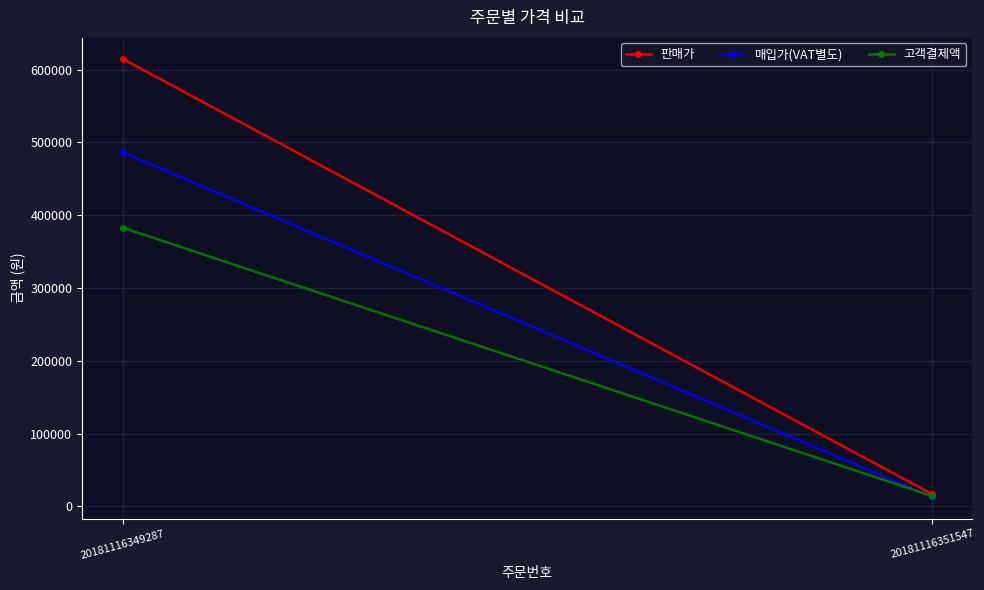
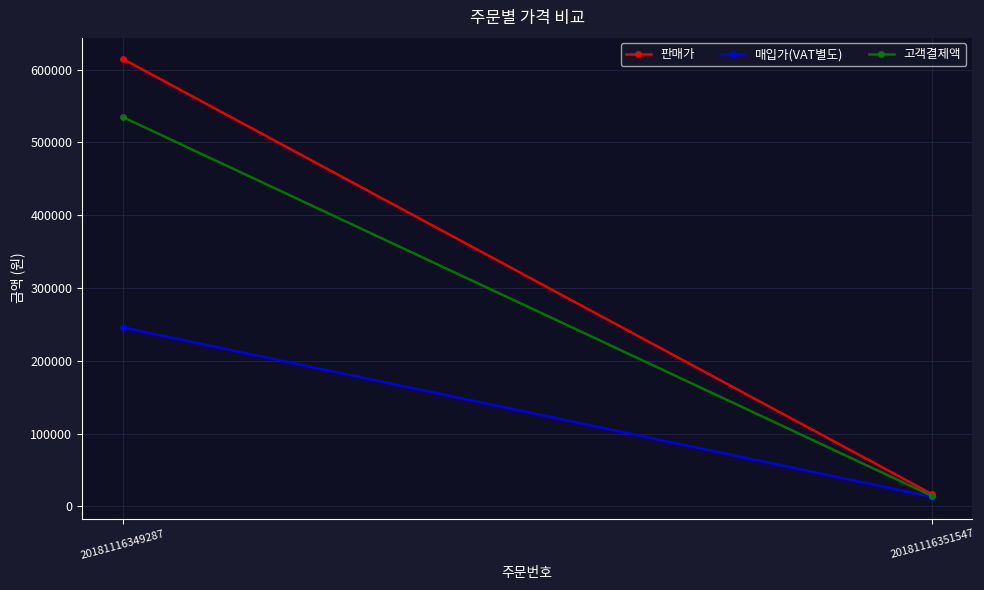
  {
    "판매가": {
      "20181116349287": 620000
    },
    "매입가(VAT별도)": {
-     "20181116349287": 490000
+     "20181116349287": 250000
    },
    "고객결제액": {
-     "20181116349287": 380000
+     "20181116349287": 540000
    }
  }
